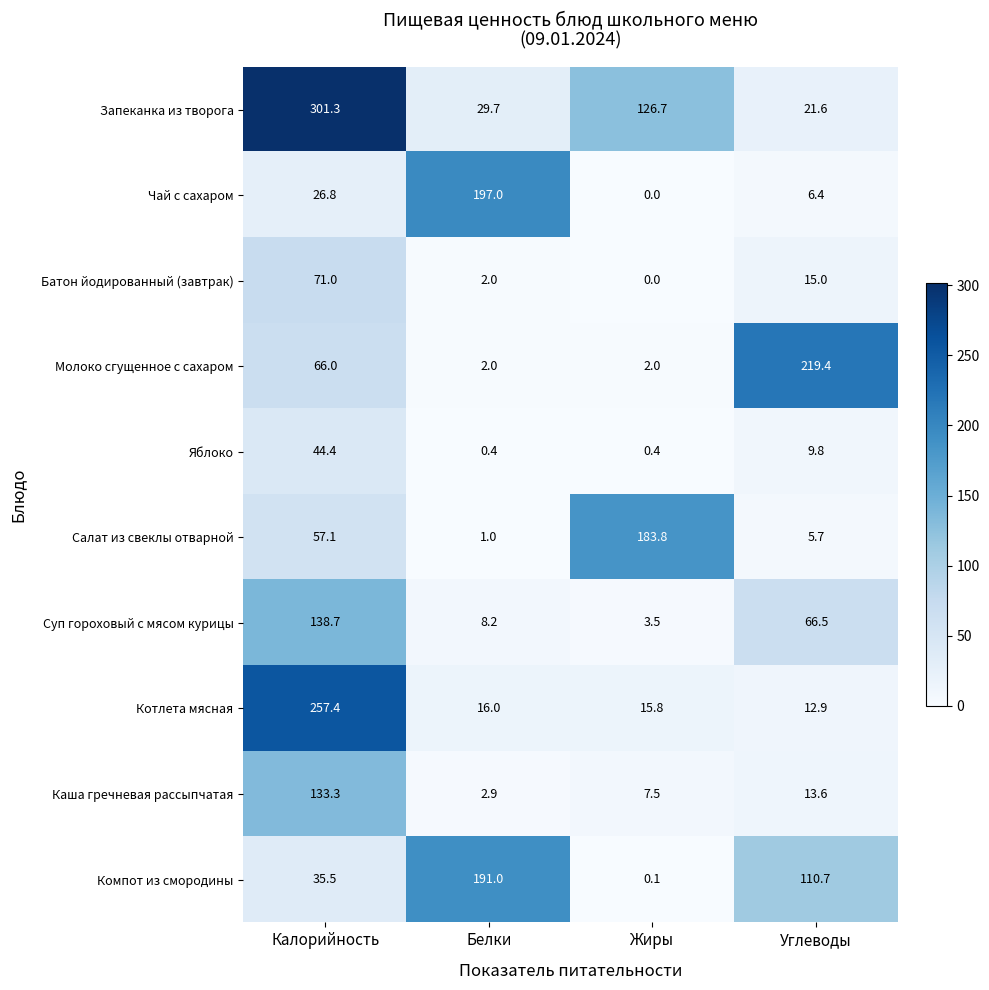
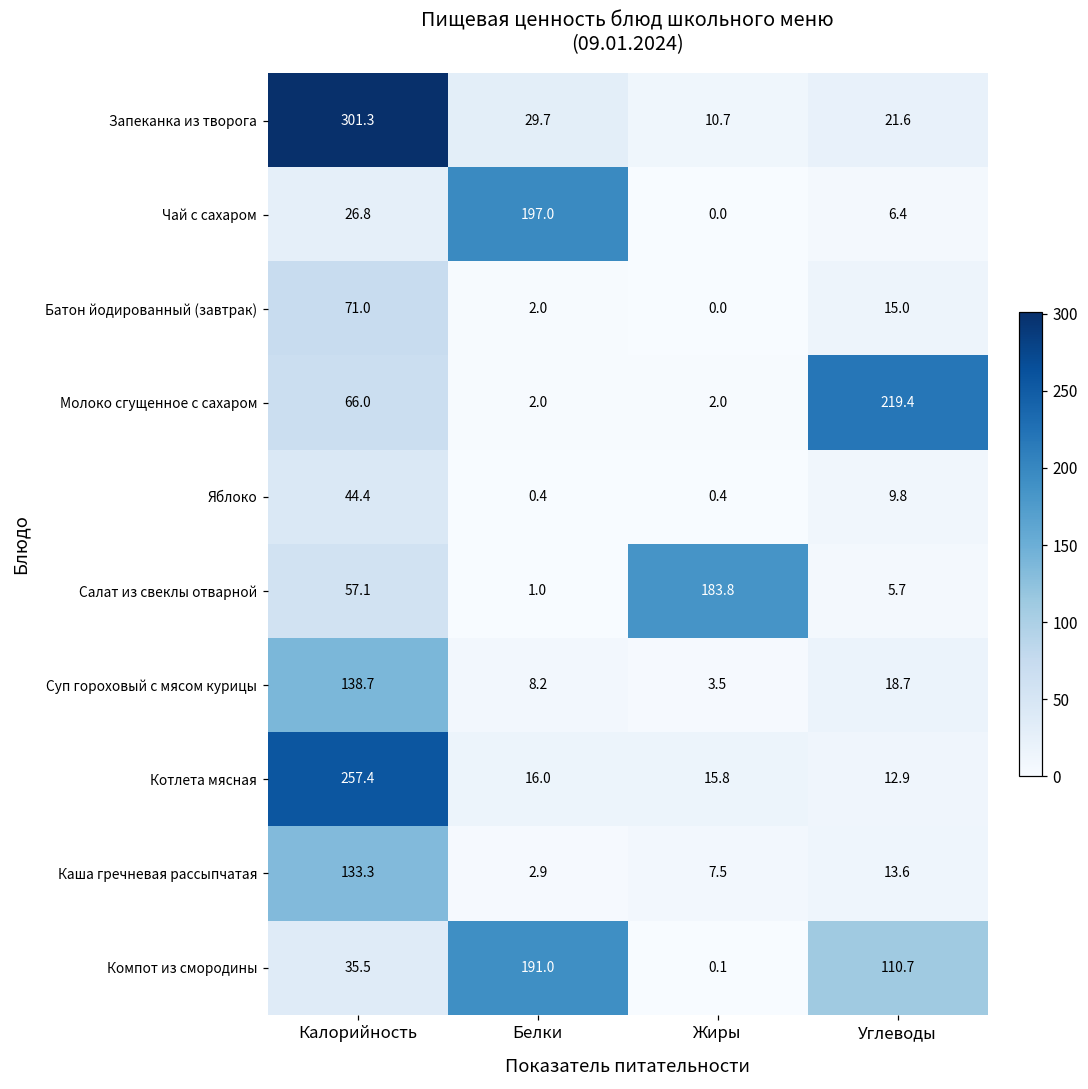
  {
    "Запеканка из творога": {
      "Калорийность": 301.3,
      "Белки": 29.7,
-     "Жиры": 126.7,
+     "Жиры": 10.7,
      "Углеводы": 21.6
    },
    "Чай с сахаром": {
      "Калорийность": 26.8,
      "Белки": 197.0,
      "Жиры": 0.0,
      "Углеводы": 6.4
    },
    "Батон йодированный (завтрак)": {
      "Калорийность": 71.0,
      "Белки": 2.0,
      "Жиры": 0.0,
      "Углеводы": 15.0
    },
    "Молоко сгущенное с сахаром": {
      "Калорийность": 66.0,
      "Белки": 2.0,
      "Жиры": 2.0,
      "Углеводы": 219.4
    },
    "Яблоко": {
      "Калорийность": 44.4,
      "Белки": 0.4,
      "Жиры": 0.4,
      "Углеводы": 9.8
    },
    "Салат из свеклы отварной": {
      "Калорийность": 57.1,
      "Белки": 1.0,
      "Жиры": 183.8,
      "Углеводы": 5.7
    },
    "Суп гороховый с мясом курицы": {
      "Калорийность": 138.7,
      "Белки": 8.2,
      "Жиры": 3.5,
-     "Углеводы": 66.5
+     "Углеводы": 18.7
    },
    "Котлета мясная": {
      "Калорийность": 257.4,
      "Белки": 16.0,
      "Жиры": 15.8,
      "Углеводы": 12.9
    },
    "Каша гречневая рассыпчатая": {
      "Калорийность": 133.3,
      "Белки": 2.9,
      "Жиры": 7.5,
      "Углеводы": 13.6
    },
    "Компот из смородины": {
      "Калорийность": 35.5,
      "Белки": 191.0,
      "Жиры": 0.1,
      "Углеводы": 110.7
    }
  }
